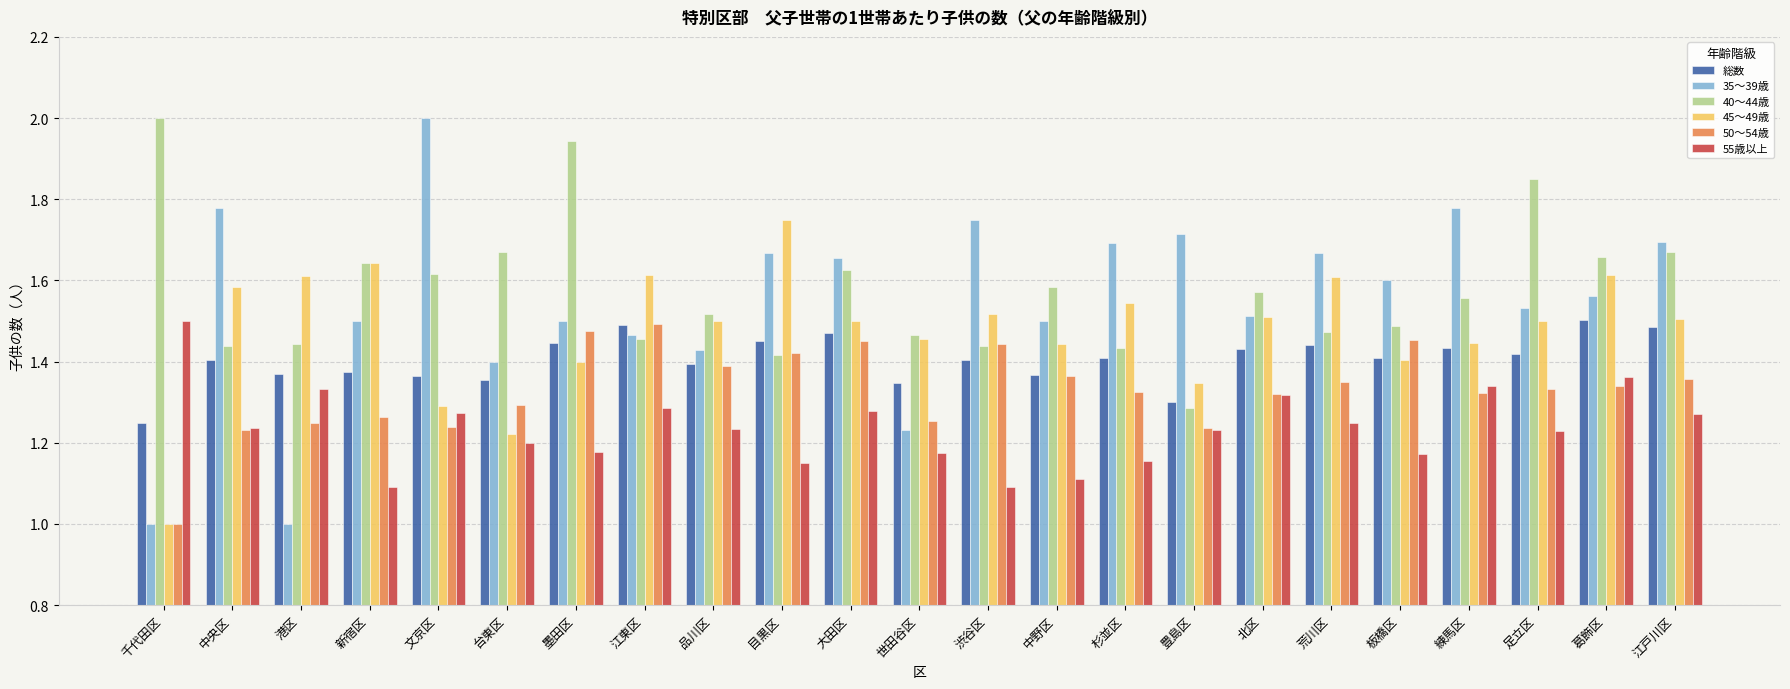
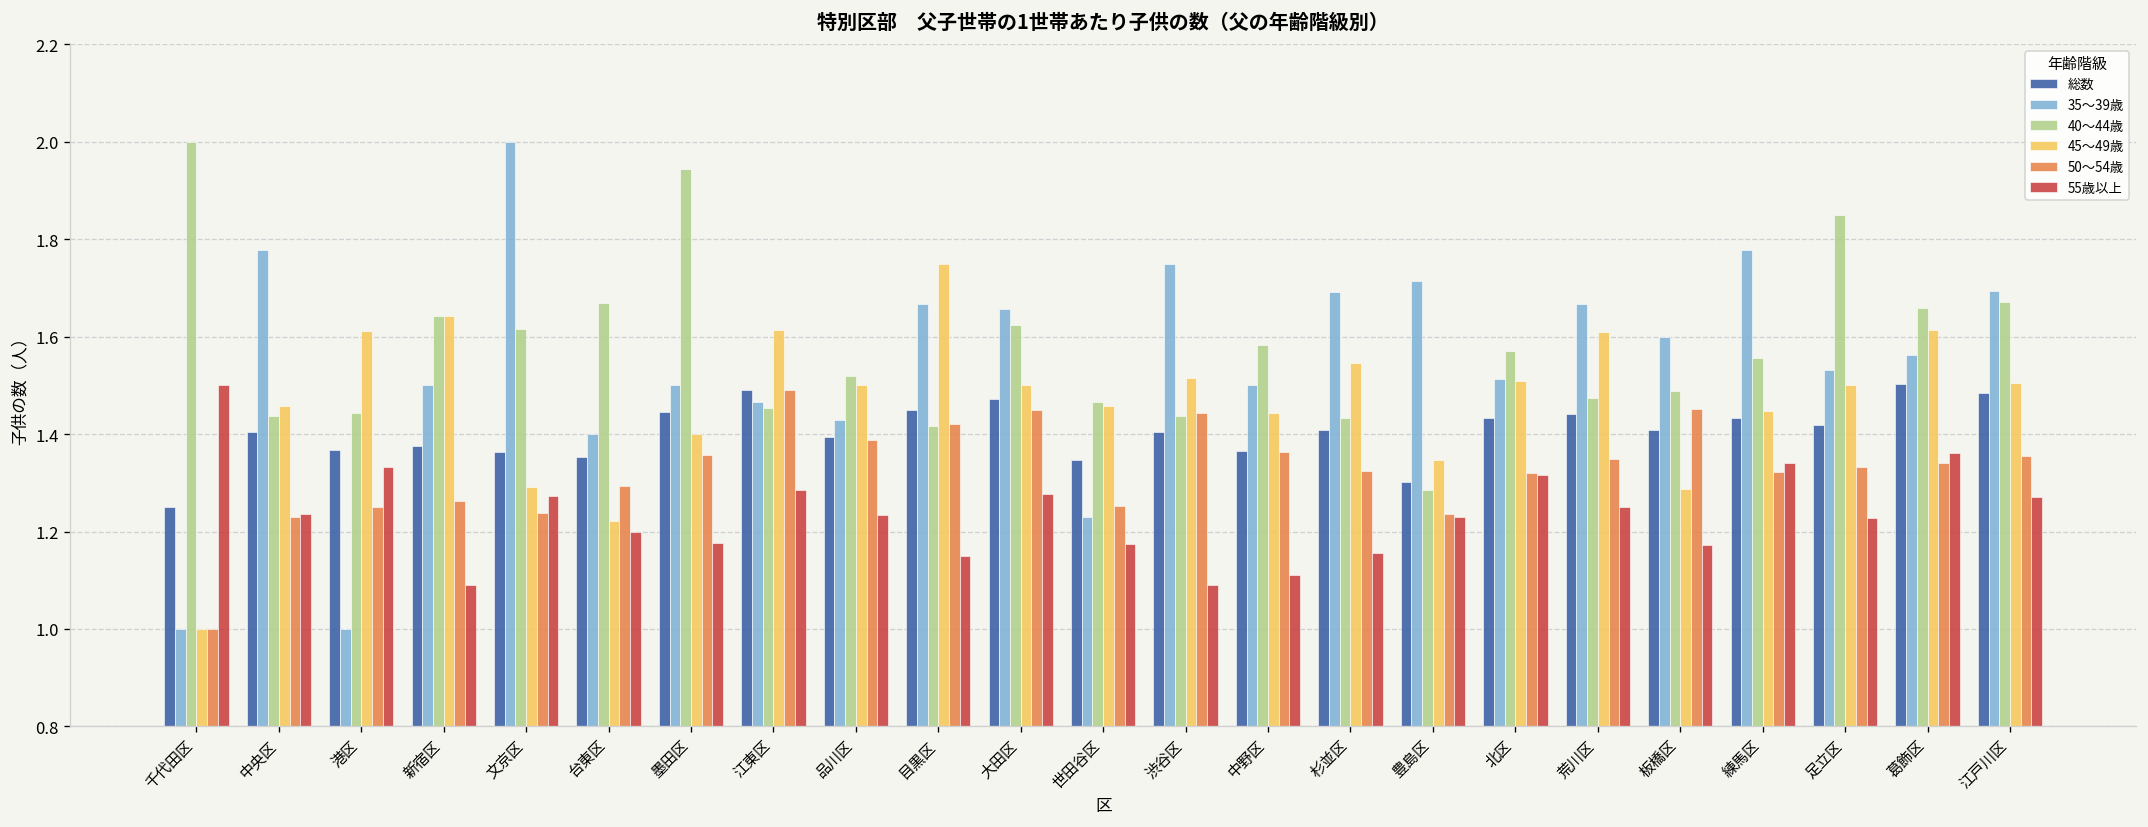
  {
    "総数": {
      "千代田区": 1.25,
      "中央区": 1.41,
      "港区": 1.37,
      "新宿区": 1.38,
      "文京区": 1.36,
      "台東区": 1.35,
      "墨田区": 1.45,
      "江東区": 1.49,
      "品川区": 1.39,
      "目黒区": 1.45,
      "大田区": 1.47,
      "世田谷区": 1.35,
      "渋谷区": 1.40,
      "中野区": 1.37,
      "杉並区": 1.41,
      "豊島区": 1.30,
      "北区": 1.43,
      "荒川区": 1.44,
      "板橋区": 1.41,
      "練馬区": 1.43,
      "足立区": 1.42,
      "葛飾区": 1.50,
      "江戸川区": 1.48
    },
    "35～39歳": {
      "千代田区": 1.00,
      "中央区": 1.78,
      "港区": 1.00,
      "新宿区": 1.50,
      "文京区": 2.00,
      "台東区": 1.40,
      "墨田区": 1.50,
      "江東区": 1.47,
      "品川区": 1.43,
      "目黒区": 1.67,
      "大田区": 1.66,
      "世田谷区": 1.23,
      "渋谷区": 1.75,
      "中野区": 1.50,
      "杉並区": 1.69,
      "豊島区": 1.71,
      "北区": 1.51,
      "荒川区": 1.67,
      "板橋区": 1.60,
      "練馬区": 1.78,
      "足立区": 1.53,
      "葛飾区": 1.56,
      "江戸川区": 1.69
    },
    "40～44歳": {
      "千代田区": 2.00,
      "中央区": 1.44,
      "港区": 1.44,
      "新宿区": 1.64,
      "文京区": 1.62,
      "台東区": 1.67,
      "墨田区": 1.94,
      "江東区": 1.45,
      "品川区": 1.52,
      "目黒区": 1.42,
      "大田区": 1.63,
      "世田谷区": 1.47,
      "渋谷区": 1.44,
      "中野区": 1.58,
      "杉並区": 1.43,
      "豊島区": 1.29,
      "北区": 1.57,
      "荒川区": 1.47,
      "板橋区": 1.49,
      "練馬区": 1.56,
      "足立区": 1.85,
      "葛飾区": 1.66,
      "江戸川区": 1.67
    },
    "45～49歳": {
      "千代田区": 1.00,
-     "中央区": 1.58,
+     "中央区": 1.46,
      "港区": 1.61,
      "新宿区": 1.64,
      "文京区": 1.29,
      "台東区": 1.22,
      "墨田区": 1.40,
      "江東区": 1.61,
      "品川区": 1.50,
      "目黒区": 1.75,
      "大田区": 1.50,
      "世田谷区": 1.46,
      "渋谷区": 1.52,
      "中野区": 1.44,
      "杉並区": 1.55,
      "豊島区": 1.35,
      "北区": 1.51,
      "荒川区": 1.61,
-     "板橋区": 1.41,
+     "板橋区": 1.29,
      "練馬区": 1.45,
      "足立区": 1.50,
      "葛飾区": 1.61,
      "江戸川区": 1.51
    },
    "50～54歳": {
      "千代田区": 1.00,
      "中央区": 1.23,
      "港区": 1.25,
      "新宿区": 1.26,
      "文京区": 1.24,
      "台東区": 1.29,
-     "墨田区": 1.48,
+     "墨田区": 1.36,
      "江東区": 1.49,
      "品川区": 1.39,
      "目黒区": 1.42,
      "大田区": 1.45,
      "世田谷区": 1.25,
      "渋谷区": 1.44,
      "中野区": 1.36,
      "杉並区": 1.32,
      "豊島区": 1.24,
      "北区": 1.32,
      "荒川区": 1.35,
      "板橋区": 1.45,
      "練馬区": 1.32,
      "足立区": 1.33,
      "葛飾区": 1.34,
      "江戸川区": 1.36
    },
    "55歳以上": {
      "千代田区": 1.50,
      "中央区": 1.24,
      "港区": 1.33,
      "新宿区": 1.09,
      "文京区": 1.27,
      "台東区": 1.20,
      "墨田区": 1.18,
      "江東区": 1.29,
      "品川区": 1.23,
      "目黒区": 1.15,
      "大田区": 1.28,
      "世田谷区": 1.17,
      "渋谷区": 1.09,
      "中野区": 1.11,
      "杉並区": 1.16,
      "豊島区": 1.23,
      "北区": 1.32,
      "荒川区": 1.25,
      "板橋区": 1.17,
      "練馬区": 1.34,
      "足立区": 1.23,
      "葛飾区": 1.36,
      "江戸川区": 1.27
    }
  }
